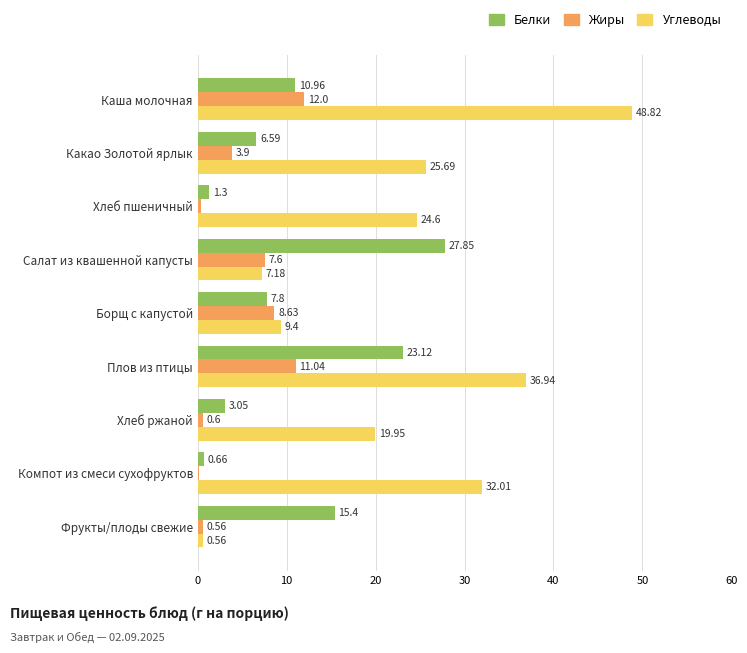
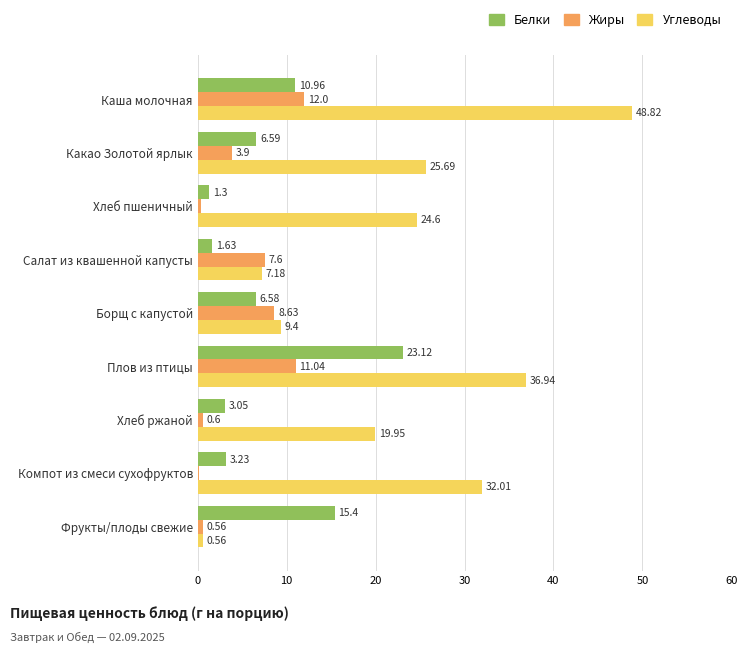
  {
    "Белки": {
      "Каша молочная": 10.96,
      "Какао Золотой ярлык": 6.59,
      "Хлеб пшеничный": 1.3,
-     "Салат из квашенной капусты": 27.85,
-     "Борщ с капустой": 7.8,
+     "Салат из квашенной капусты": 1.63,
+     "Борщ с капустой": 6.58,
      "Плов из птицы": 23.12,
      "Хлеб ржаной": 3.05,
-     "Компот из смеси сухофруктов": 0.66,
+     "Компот из смеси сухофруктов": 3.23,
      "Фрукты/плоды свежие": 15.4
    }
  }
